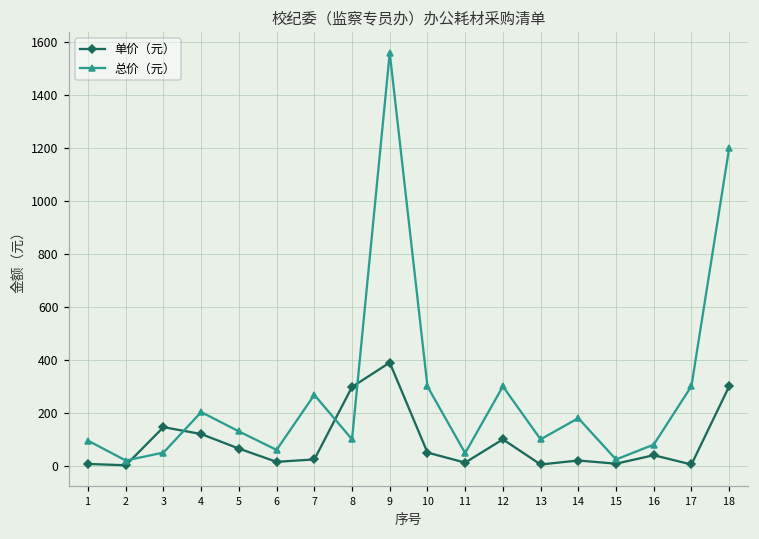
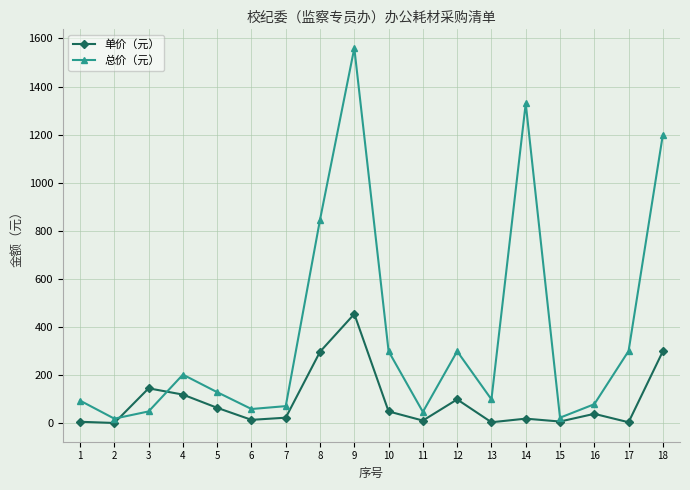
  {
    "单价（元）": {
      "1": 10,
      "2": 0,
      "3": 150,
      "4": 120,
      "5": 70,
      "6": 20,
      "7": 20,
      "8": 300,
-     "9": 390,
+     "9": 460,
      "10": 50,
      "11": 10,
      "12": 100,
      "13": 10,
      "14": 20,
      "15": 10,
      "16": 40,
      "17": 10,
      "18": 300
    },
    "总价（元）": {
      "1": 100,
      "2": 20,
      "3": 50,
      "4": 200,
      "5": 130,
      "6": 60,
-     "7": 270,
-     "8": 100,
+     "7": 70,
+     "8": 850,
      "9": 1560,
      "10": 300,
      "11": 50,
      "12": 300,
      "13": 100,
-     "14": 180,
+     "14": 1330,
      "15": 20,
      "16": 80,
      "17": 300,
      "18": 1200
    }
  }
